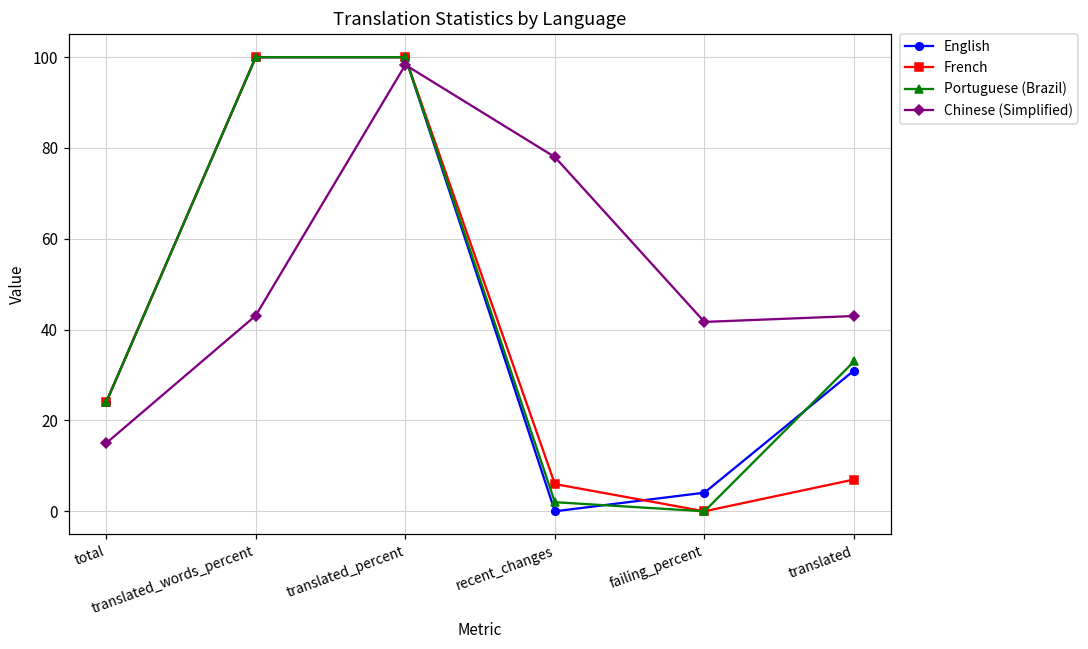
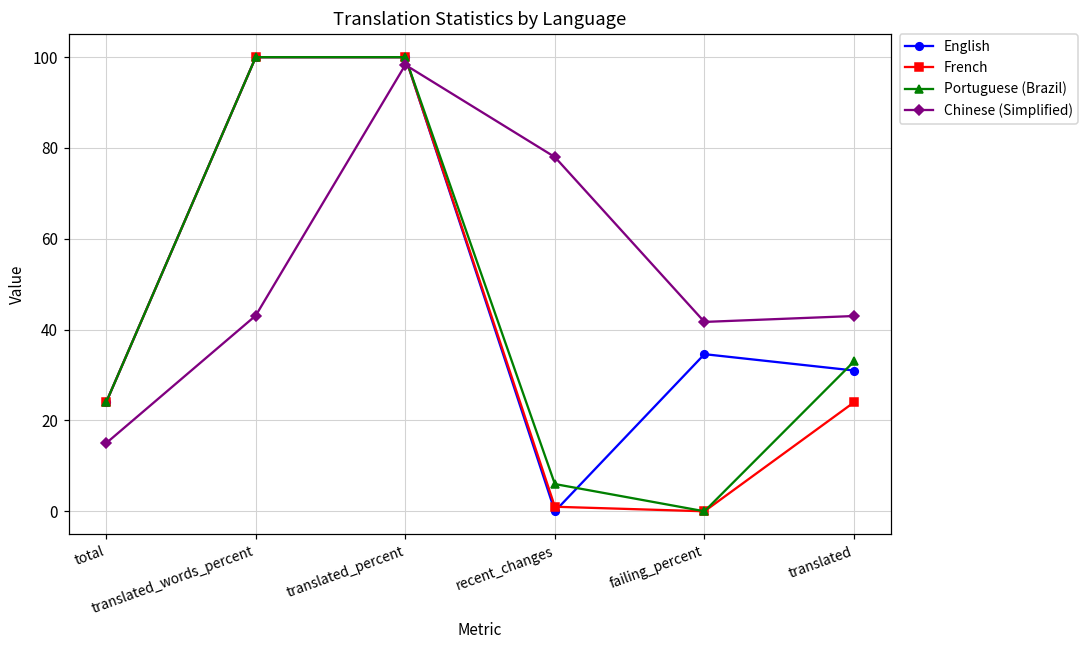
  {
    "English": {
      "recent_changes": 0,
-     "failing_percent": 4,
+     "failing_percent": 35,
      "translated": 31
    },
    "French": {
-     "recent_changes": 6,
-     "translated": 7
+     "recent_changes": 1,
+     "translated": 24
    },
    "Portuguese (Brazil)": {
-     "recent_changes": 2,
+     "recent_changes": 6,
      "translated": 33
    },
    "Chinese (Simplified)": {
      "total": 15,
      "translated_words_percent": 43,
      "translated_percent": 98,
      "recent_changes": 78,
      "failing_percent": 42,
      "translated": 43
    }
  }
